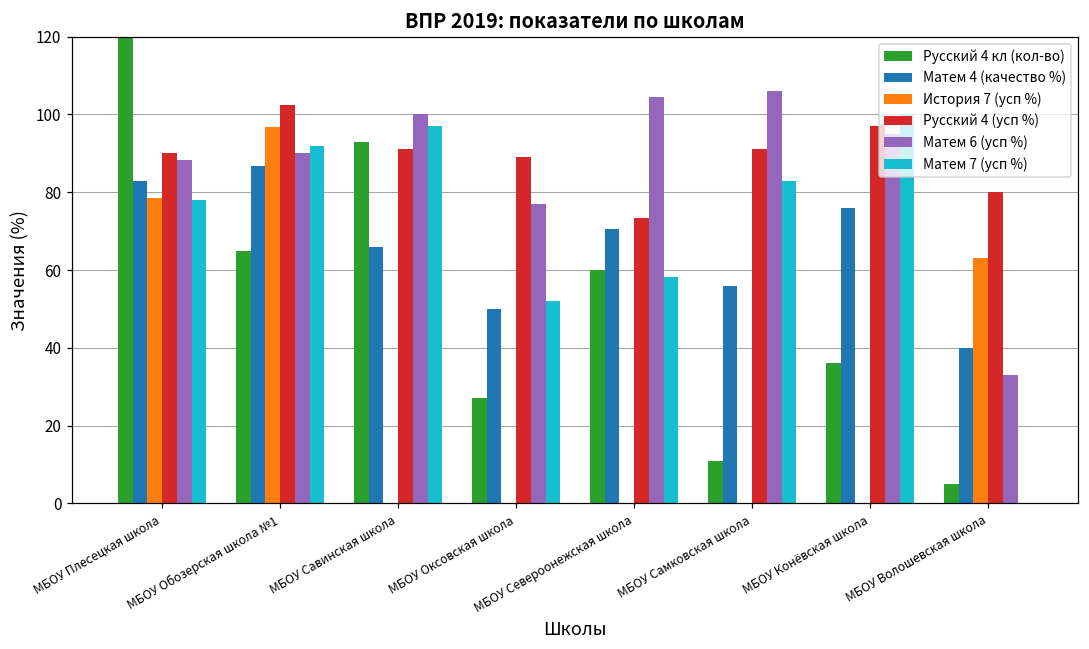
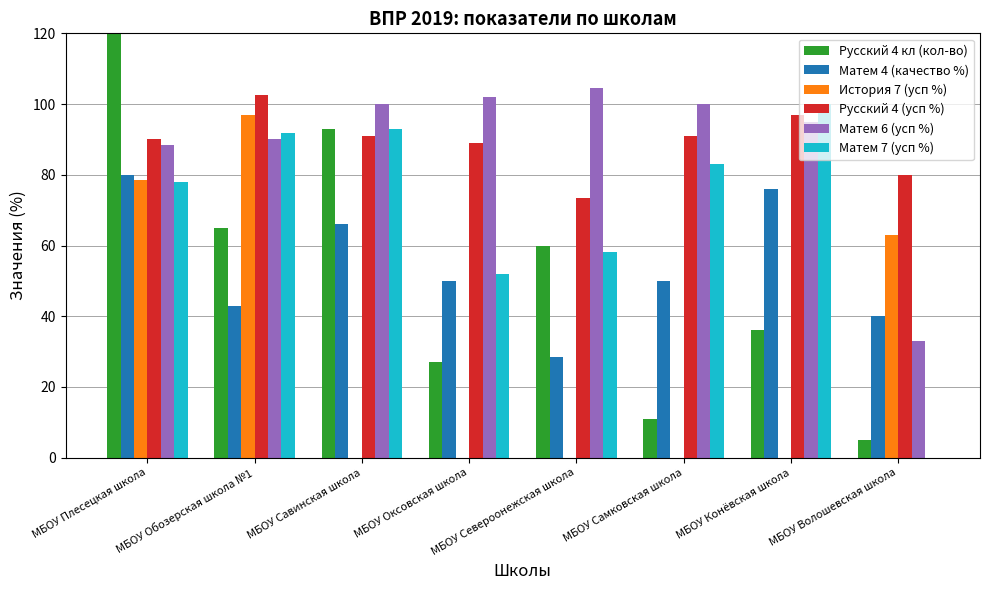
  {
    "Русский 4 кл (кол-во)": {
      "МБОУ Обозерская школа №1": 65,
      "МБОУ Савинская школа": 93,
      "МБОУ Оксовская школа": 27,
      "МБОУ Североонежская школа": 60,
      "МБОУ Самковская школа": 11,
      "МБОУ Конёвская школа": 36,
      "МБОУ Волошевская школа": 5
    },
    "Матем 4 (качество %)": {
-     "МБОУ Плесецкая школа": 83,
-     "МБОУ Обозерская школа №1": 87,
+     "МБОУ Плесецкая школа": 80,
+     "МБОУ Обозерская школа №1": 43,
      "МБОУ Савинская школа": 66,
      "МБОУ Оксовская школа": 50,
-     "МБОУ Североонежская школа": 71,
-     "МБОУ Самковская школа": 56,
+     "МБОУ Североонежская школа": 29,
+     "МБОУ Самковская школа": 50,
      "МБОУ Конёвская школа": 76,
      "МБОУ Волошевская школа": 40
    },
    "История 7 (усп %)": {
      "МБОУ Плесецкая школа": 79,
      "МБОУ Обозерская школа №1": 97,
      "МБОУ Савинская школа": 0,
      "МБОУ Оксовская школа": 0,
      "МБОУ Североонежская школа": 0,
      "МБОУ Самковская школа": 0,
      "МБОУ Конёвская школа": 0,
      "МБОУ Волошевская школа": 63
    },
    "Русский 4 (усп %)": {
      "МБОУ Плесецкая школа": 90,
      "МБОУ Обозерская школа №1": 103,
      "МБОУ Савинская школа": 91,
      "МБОУ Оксовская школа": 89,
      "МБОУ Североонежская школа": 73,
      "МБОУ Самковская школа": 91,
      "МБОУ Конёвская школа": 97,
      "МБОУ Волошевская школа": 80
    },
    "Матем 6 (усп %)": {
      "МБОУ Плесецкая школа": 88,
      "МБОУ Обозерская школа №1": 90,
      "МБОУ Савинская школа": 100,
-     "МБОУ Оксовская школа": 77,
+     "МБОУ Оксовская школа": 102,
      "МБОУ Североонежская школа": 104,
-     "МБОУ Самковская школа": 106,
+     "МБОУ Самковская школа": 100,
      "МБОУ Волошевская школа": 33
    },
    "Матем 7 (усп %)": {
      "МБОУ Плесецкая школа": 78,
      "МБОУ Обозерская школа №1": 92,
-     "МБОУ Савинская школа": 97,
+     "МБОУ Савинская школа": 93,
      "МБОУ Оксовская школа": 52,
      "МБОУ Североонежская школа": 58,
      "МБОУ Самковская школа": 83,
      "МБОУ Волошевская школа": 0
    }
  }
